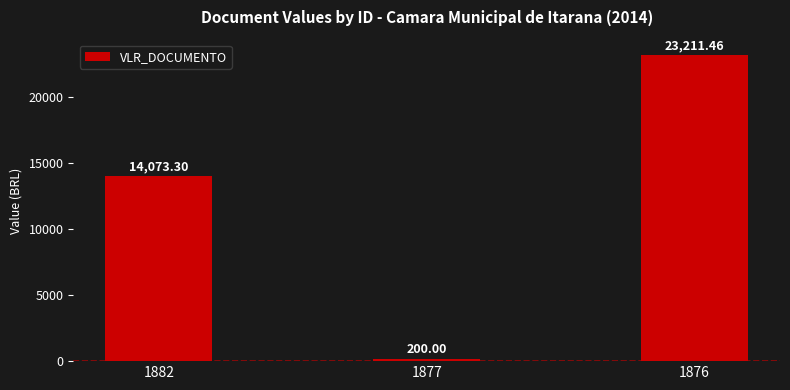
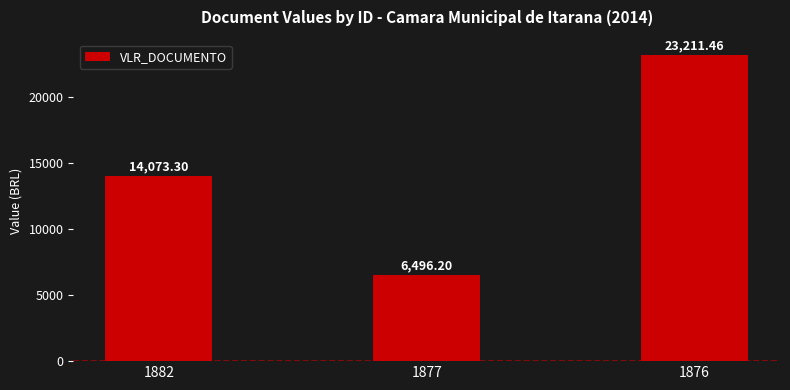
  {
    "1882": "14,073.30",
-   "1877": "200.00",
+   "1877": "6,496.20",
    "1876": "23,211.46"
  }
